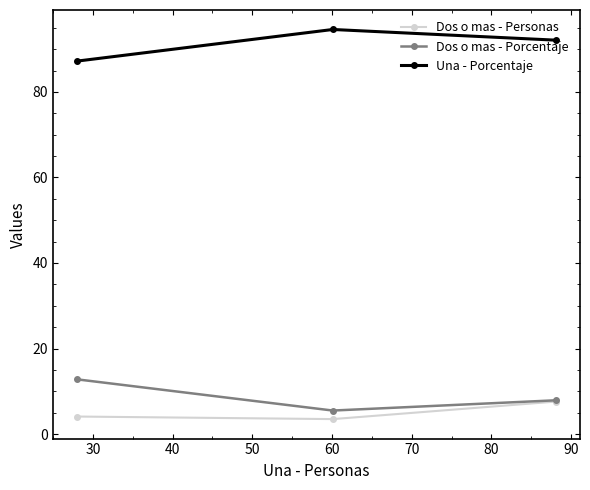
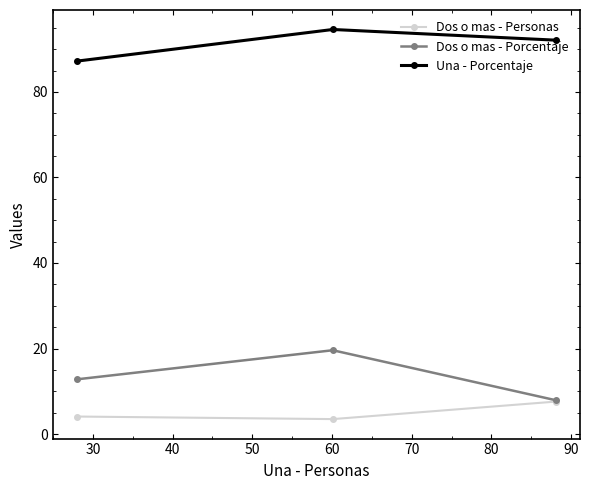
  {
    "Dos o mas - Personas": {
      "60": 4
    },
    "Dos o mas - Porcentaje": {
-     "60": 6
+     "60": 20
    },
    "Una - Porcentaje": {
      "60": 95
    }
  }
